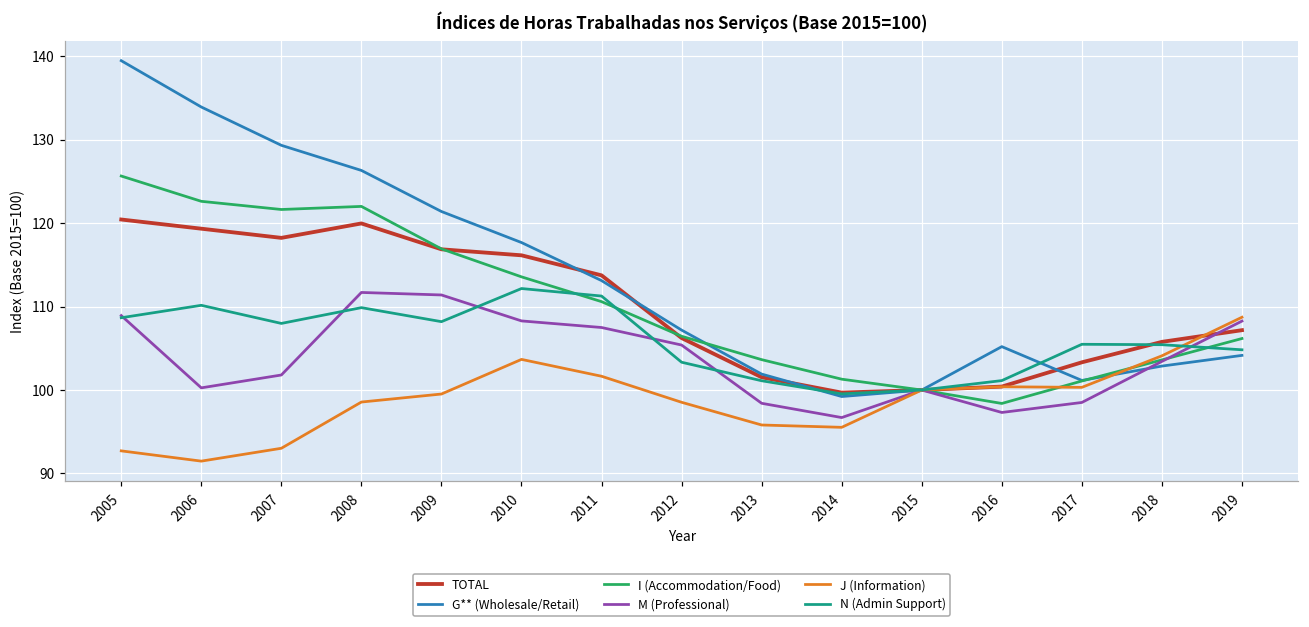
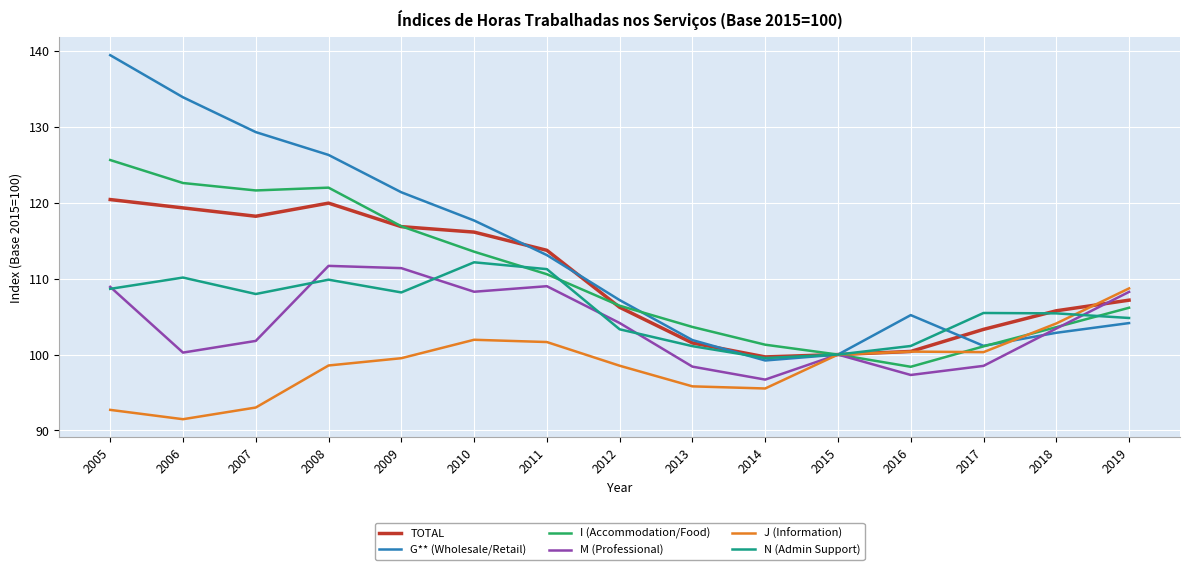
  {
    "TOTAL": {
      "2005": 120,
      "2006": 119,
      "2007": 118,
      "2008": 120,
      "2010": 116,
      "2011": 114,
      "2013": 102,
      "2017": 103,
      "2018": 106,
      "2019": 107
    },
    "G** (Wholesale/Retail)": {
      "2005": 139,
      "2006": 134,
      "2007": 129,
      "2008": 126,
      "2009": 121,
      "2010": 118,
      "2011": 113,
      "2012": 107,
      "2013": 102,
      "2016": 105,
      "2018": 103,
      "2019": 104
    },
    "M (Professional)": {
      "2006": 100,
      "2007": 102,
      "2008": 112,
      "2009": 111,
      "2010": 108,
-     "2011": 107,
-     "2012": 105,
+     "2011": 109,
+     "2012": 104,
      "2013": 98,
      "2014": 97,
      "2016": 97,
      "2017": 99,
      "2019": 108
    },
    "J (Information)": {
      "2005": 93,
      "2006": 91,
      "2007": 93,
      "2008": 99,
      "2009": 100,
-     "2010": 104,
+     "2010": 102,
      "2011": 102,
      "2012": 99,
      "2013": 96,
      "2014": 96,
      "2017": 100,
      "2018": 104,
      "2019": 109
    }
  }
